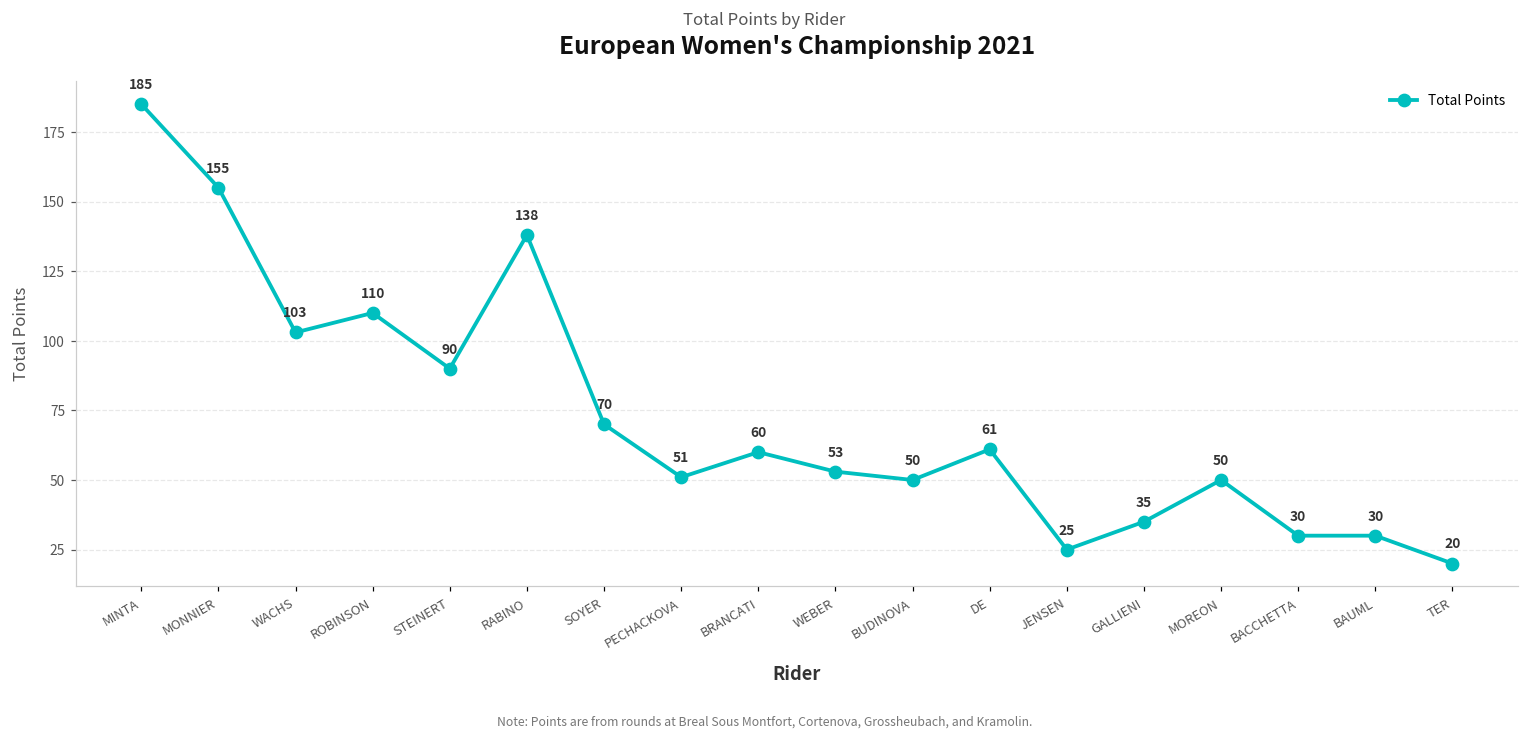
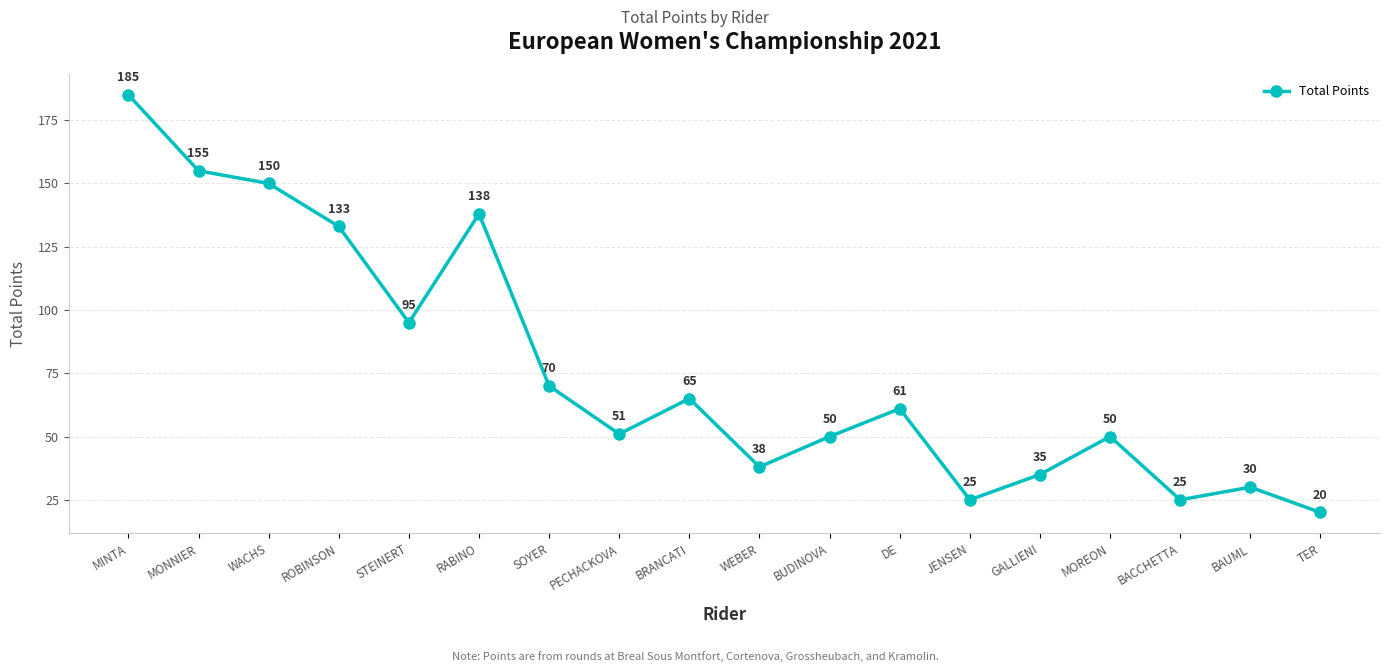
  {
    "MINTA": 185,
    "MONNIER": 155,
-   "WACHS": 103,
-   "ROBINSON": 110,
-   "STEINERT": 90,
+   "WACHS": 150,
+   "ROBINSON": 133,
+   "STEINERT": 95,
    "RABINO": 138,
    "SOYER": 70,
    "PECHACKOVA": 51,
-   "BRANCATI": 60,
-   "WEBER": 53,
+   "BRANCATI": 65,
+   "WEBER": 38,
    "BUDINOVA": 50,
    "DE": 61,
    "JENSEN": 25,
    "GALLIENI": 35,
    "MOREON": 50,
-   "BACCHETTA": 30,
+   "BACCHETTA": 25,
    "BAUML": 30,
    "TER": 20
  }
